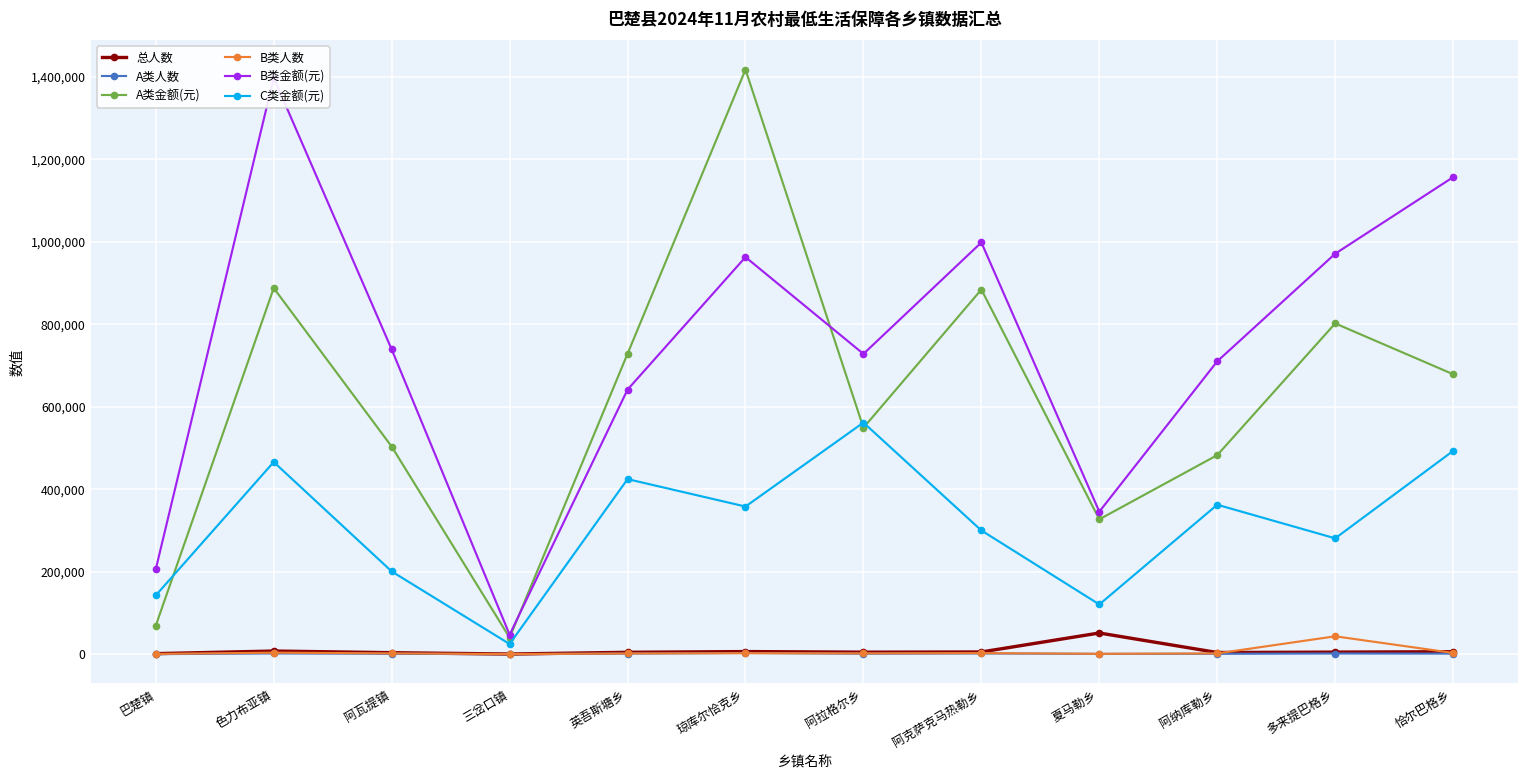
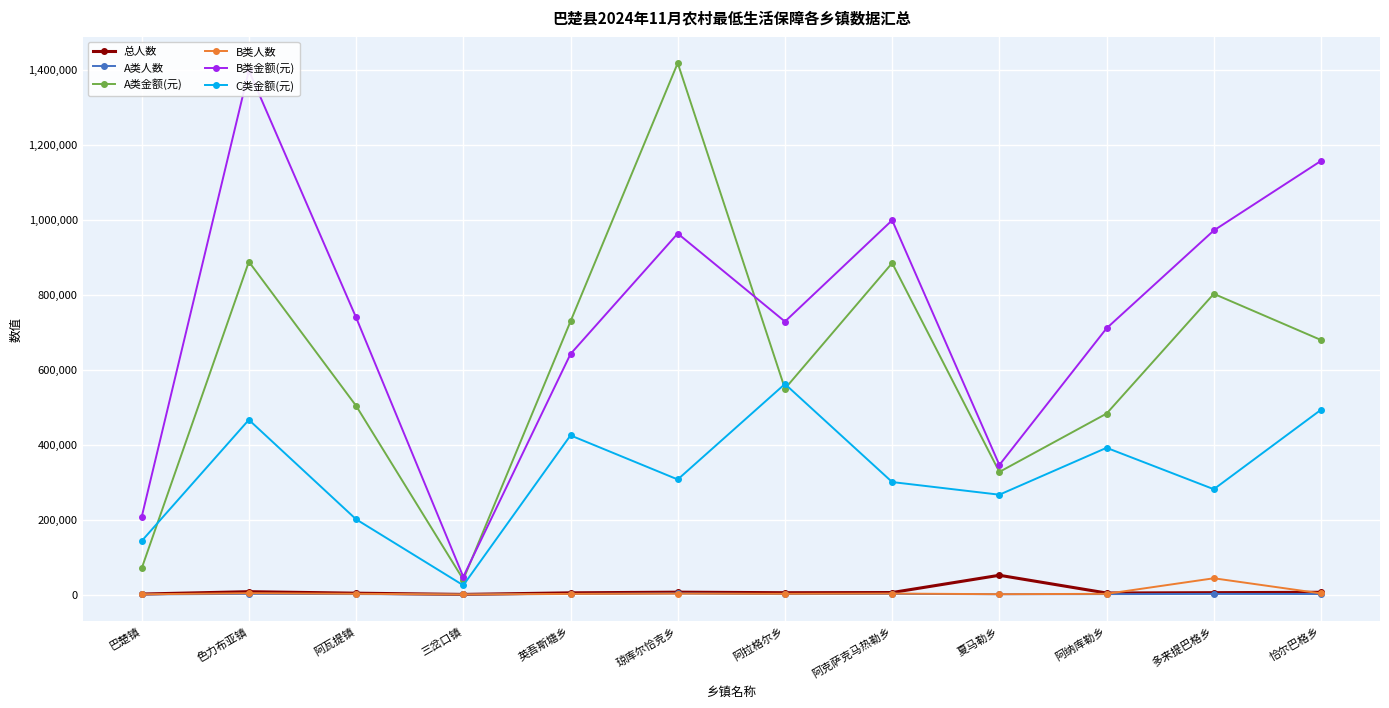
  {
    "总人数": {
      "夏马勒乡": "50,000"
    },
    "A类金额(元)": {
      "巴楚镇": "70,000",
      "色力布亚镇": "890,000",
      "阿瓦提镇": "500,000",
      "三岔口镇": "40,000",
      "英吾斯塘乡": "730,000",
      "琼库尔恰克乡": "1,420,000",
      "阿拉格尔乡": "550,000",
      "阿克萨克马热勒乡": "880,000",
      "夏马勒乡": "330,000",
      "阿纳库勒乡": "480,000",
      "多来提巴格乡": "800,000",
      "恰尔巴格乡": "680,000"
    },
    "B类人数": {
      "多来提巴格乡": "40,000"
    },
    "B类金额(元)": {
      "巴楚镇": "210,000",
      "阿瓦提镇": "740,000",
      "三岔口镇": "50,000",
      "英吾斯塘乡": "640,000",
      "琼库尔恰克乡": "960,000",
      "阿拉格尔乡": "730,000",
      "阿克萨克马热勒乡": "1,000,000",
      "夏马勒乡": "350,000",
      "阿纳库勒乡": "710,000",
      "多来提巴格乡": "970,000",
      "恰尔巴格乡": "1,160,000"
    },
    "C类金额(元)": {
      "巴楚镇": "140,000",
      "色力布亚镇": "470,000",
      "阿瓦提镇": "200,000",
      "三岔口镇": "20,000",
      "英吾斯塘乡": "420,000",
-     "琼库尔恰克乡": "360,000",
+     "琼库尔恰克乡": "310,000",
      "阿拉格尔乡": "560,000",
      "阿克萨克马热勒乡": "300,000",
-     "夏马勒乡": "120,000",
-     "阿纳库勒乡": "360,000",
+     "夏马勒乡": "270,000",
+     "阿纳库勒乡": "390,000",
      "多来提巴格乡": "280,000",
      "恰尔巴格乡": "490,000"
    }
  }
